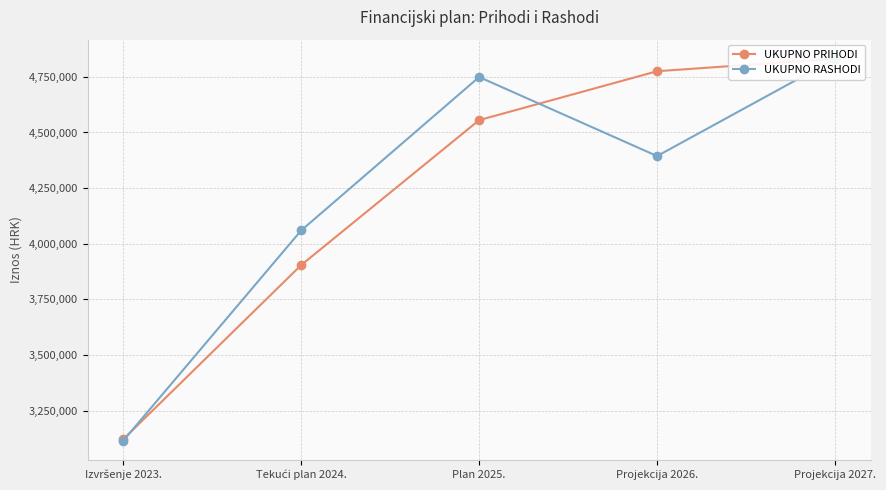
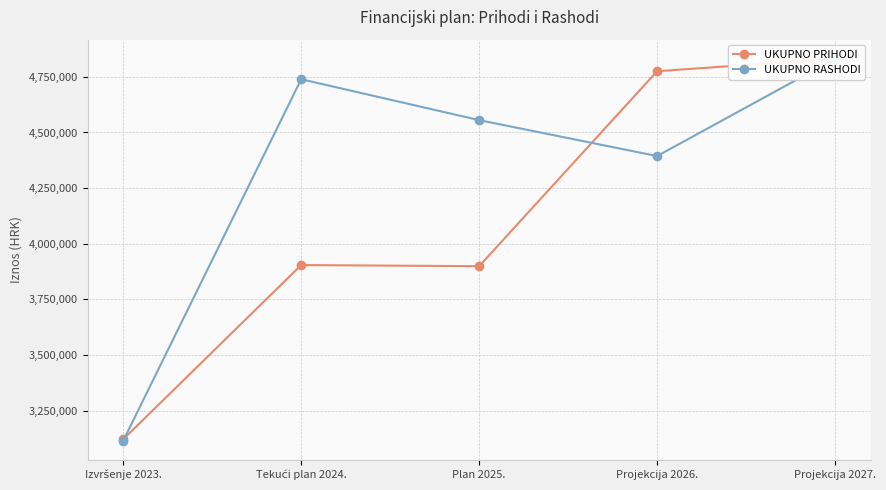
  {
    "UKUPNO PRIHODI": {
      "Tekući plan 2024.": "3,900,000",
-     "Plan 2025.": "4,560,000",
+     "Plan 2025.": "3,900,000",
      "Projekcija 2026.": "4,780,000"
    },
    "UKUPNO RASHODI": {
-     "Tekući plan 2024.": "4,060,000",
-     "Plan 2025.": "4,750,000",
+     "Tekući plan 2024.": "4,740,000",
+     "Plan 2025.": "4,560,000",
      "Projekcija 2026.": "4,390,000"
    }
  }
